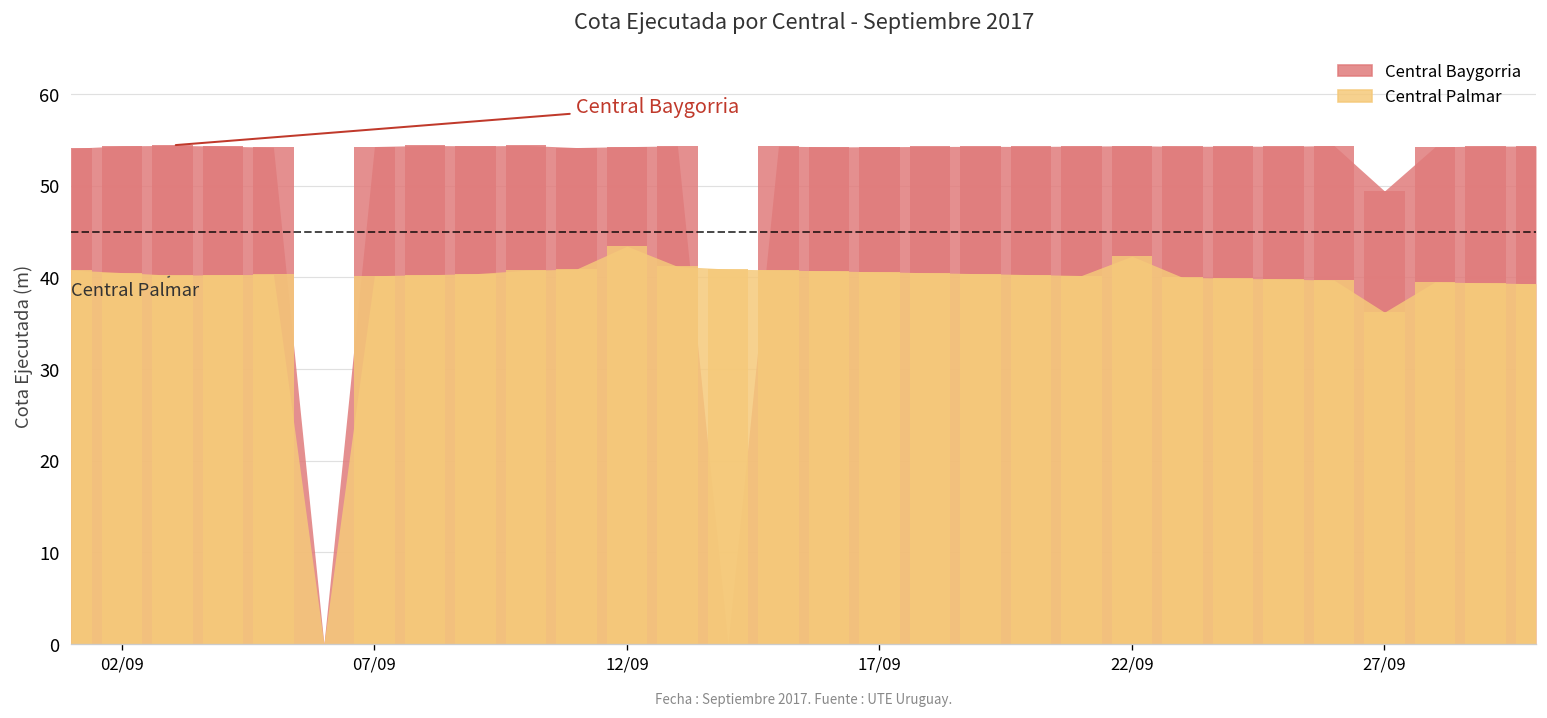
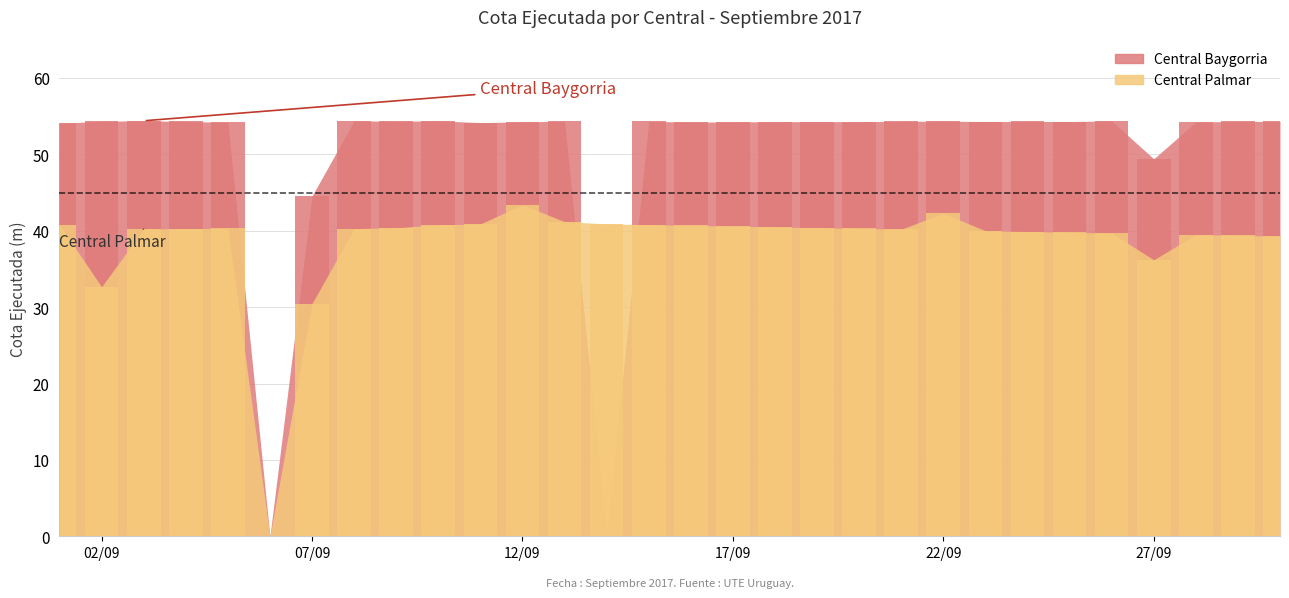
  {
    "Central Baygorria": {
      "02/09": 54,
-     "07/09": 54,
+     "07/09": 45,
      "12/09": 54,
      "17/09": 54,
      "22/09": 54,
      "27/09": 49
    },
    "Central Palmar": {
-     "02/09": 41,
-     "07/09": 40,
+     "02/09": 33,
+     "07/09": 30,
      "12/09": 43,
      "17/09": 41,
      "22/09": 42,
      "27/09": 36
    }
  }
